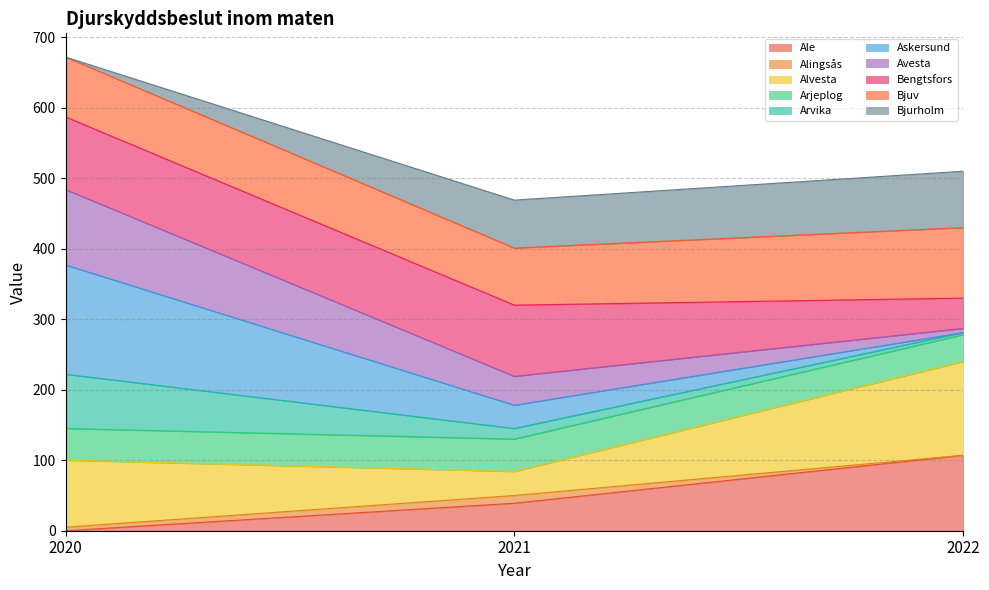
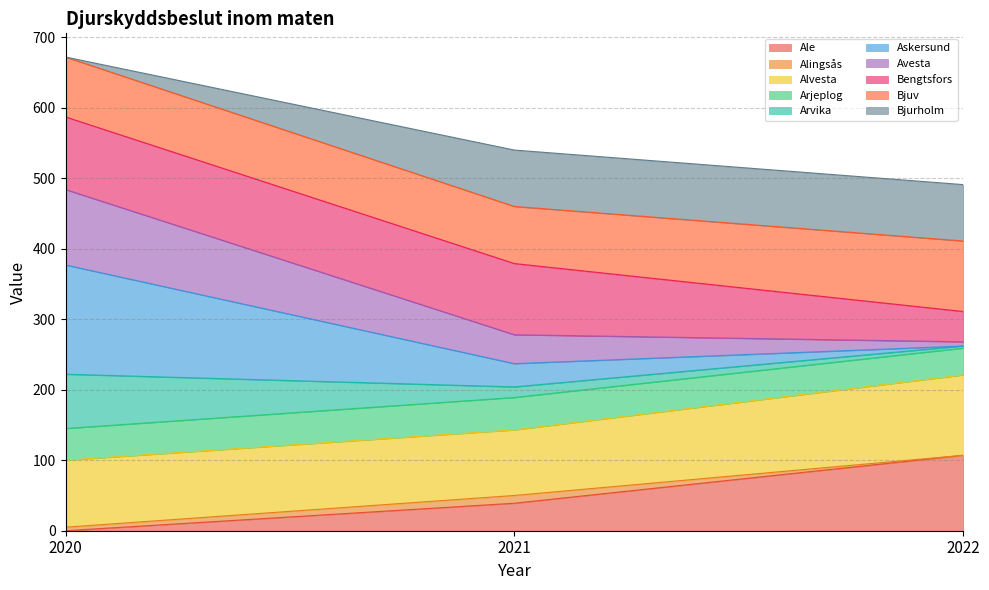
  {
    "Alvesta": {
      "2020": 100,
-     "2021": 30,
-     "2022": 130
+     "2021": 90,
+     "2022": 110
    },
    "Askersund": {
      "2020": 160,
      "2021": 30
    },
    "Avesta": {
      "2020": 110,
      "2021": 40,
      "2022": 10
    },
    "Bjurholm": {
-     "2021": 70,
+     "2021": 80,
      "2022": 80
    }
  }
